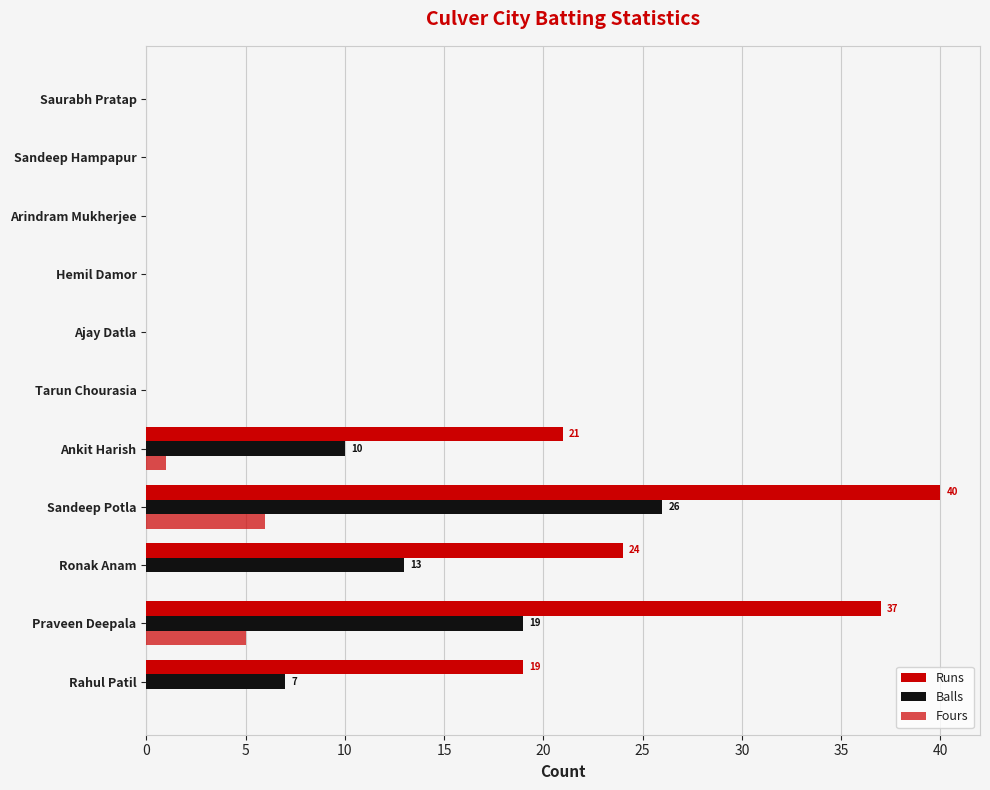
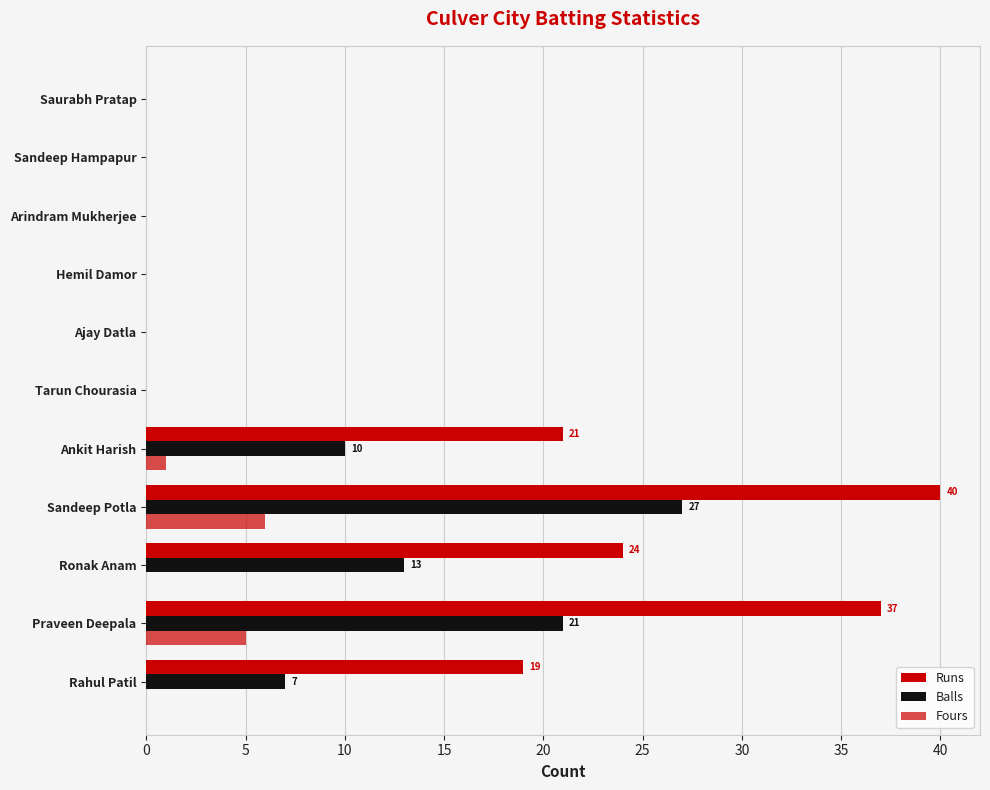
  {
    "Balls": {
      "Ankit Harish": 10,
-     "Sandeep Potla": 26,
+     "Sandeep Potla": 27,
      "Ronak Anam": 13,
-     "Praveen Deepala": 19,
+     "Praveen Deepala": 21,
      "Rahul Patil": 7
    }
  }
